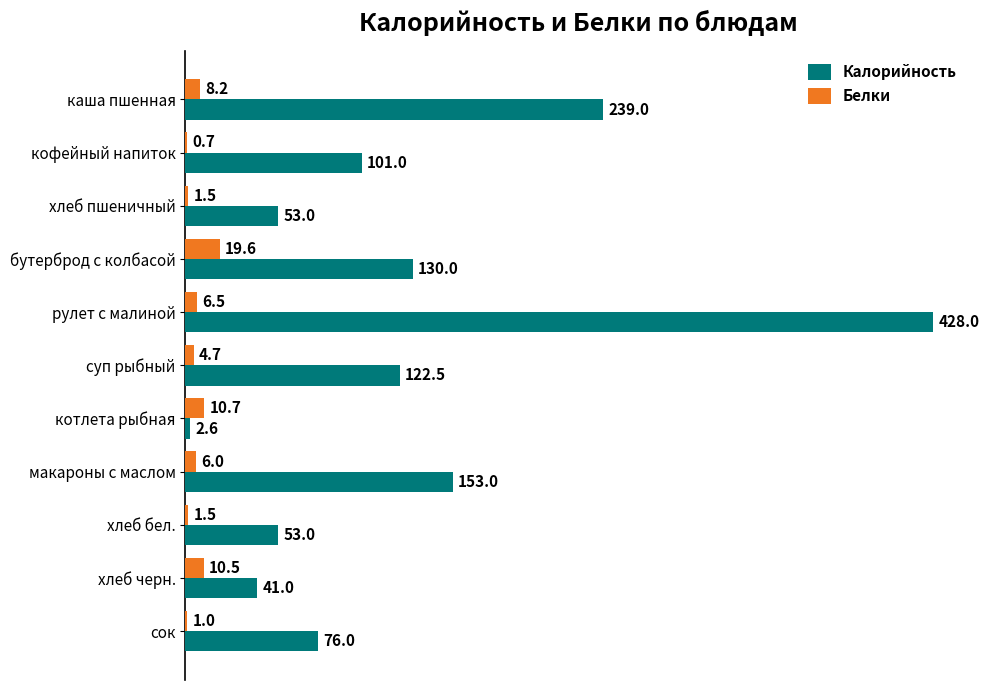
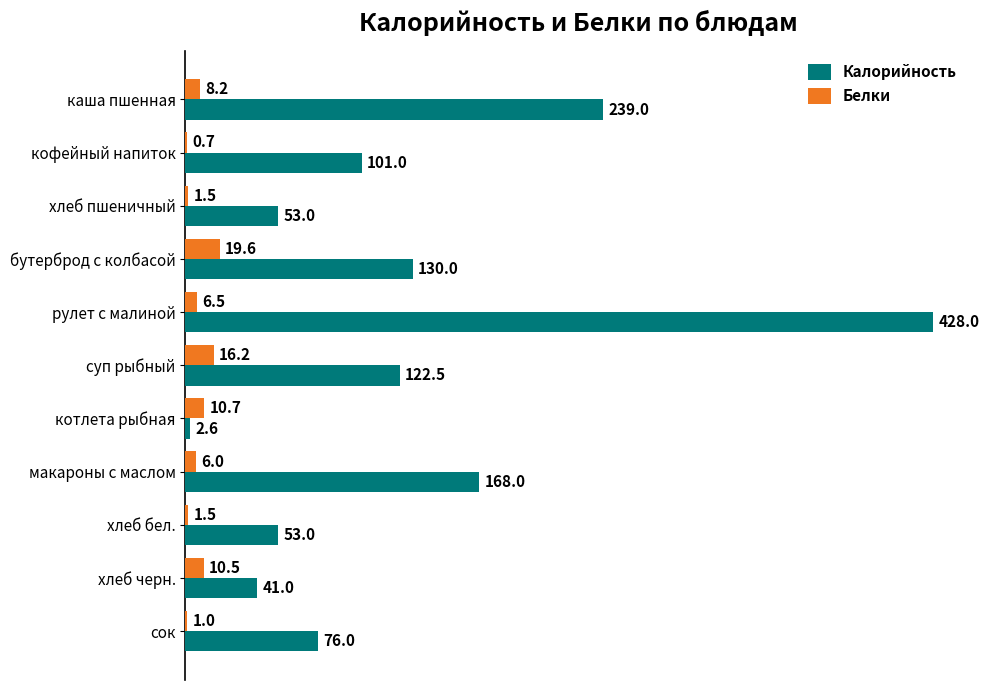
  {
    "Калорийность": {
      "каша пшенная": 239.0,
      "кофейный напиток": 101.0,
      "хлеб пшеничный": 53.0,
      "бутерброд с колбасой": 130.0,
      "рулет с малиной": 428.0,
      "суп рыбный": 122.5,
      "котлета рыбная": 2.6,
-     "макароны с маслом": 153.0,
+     "макароны с маслом": 168.0,
      "хлеб бел.": 53.0,
      "хлеб черн.": 41.0,
      "сок": 76.0
    },
    "Белки": {
      "каша пшенная": 8.2,
      "кофейный напиток": 0.7,
      "хлеб пшеничный": 1.5,
      "бутерброд с колбасой": 19.6,
      "рулет с малиной": 6.5,
-     "суп рыбный": 4.7,
+     "суп рыбный": 16.2,
      "котлета рыбная": 10.7,
      "макароны с маслом": 6.0,
      "хлеб бел.": 1.5,
      "хлеб черн.": 10.5,
      "сок": 1.0
    }
  }
